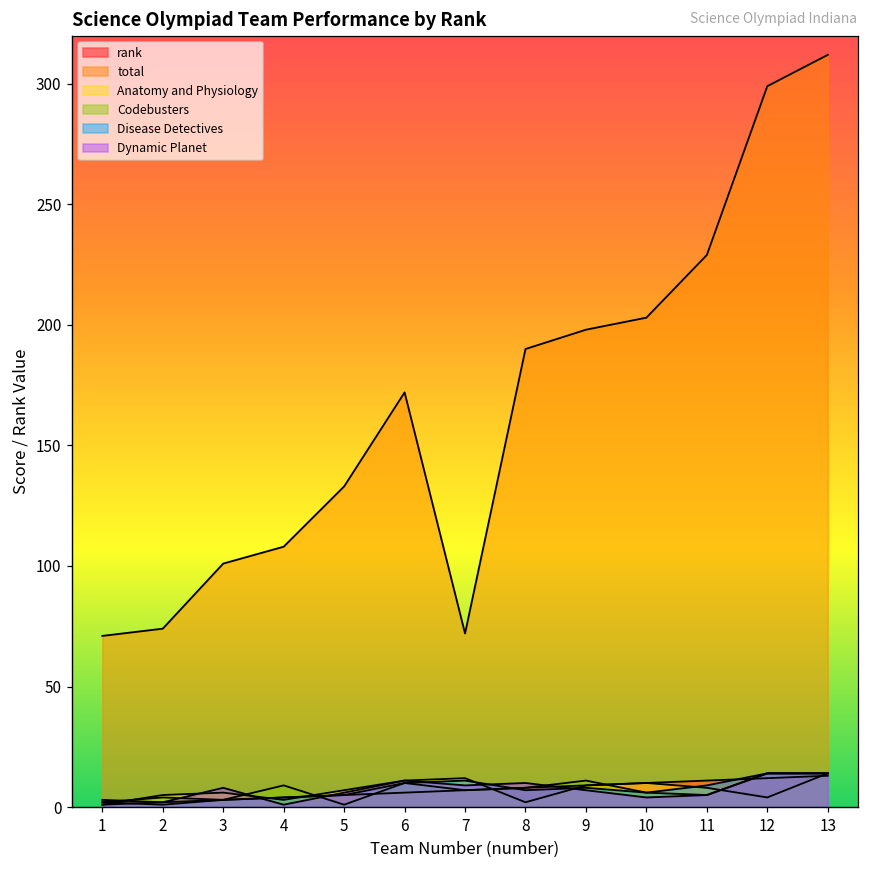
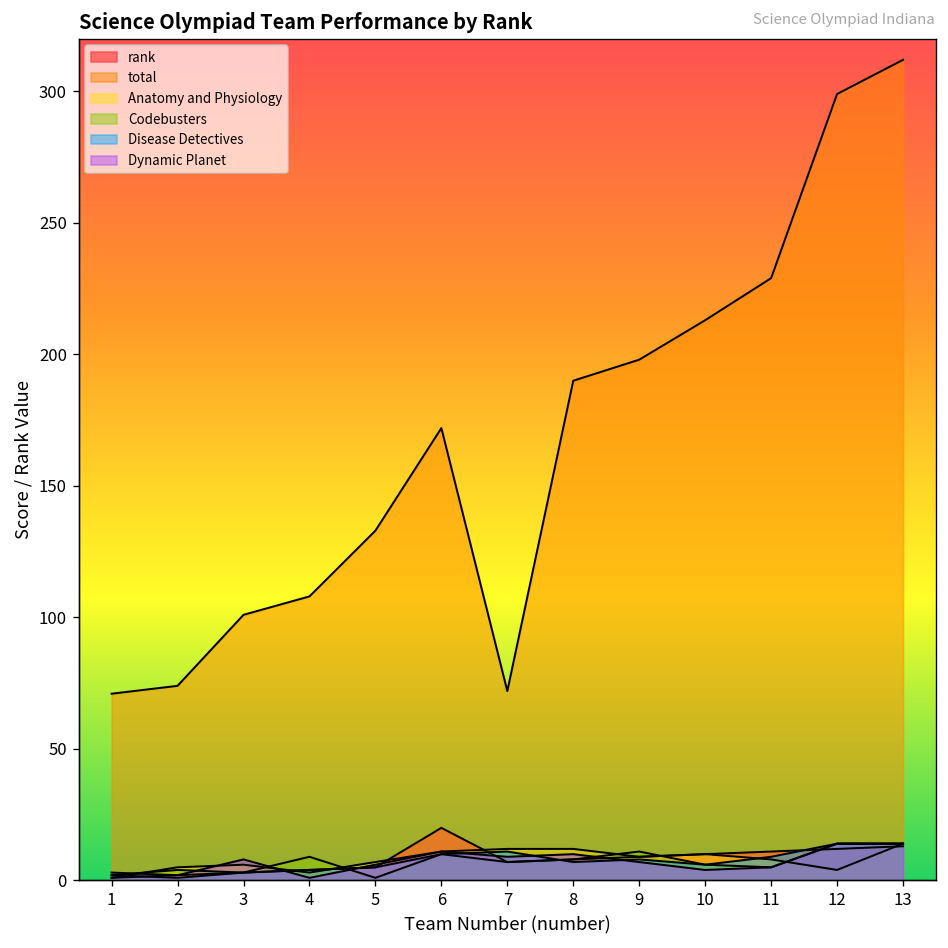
  {
    "rank": {
-     "6": 6,
+     "6": 20,
      "11": 11,
      "12": 12
    },
    "total": {
      "1": 71,
      "2": 74,
      "3": 101,
      "4": 108,
      "5": 133,
      "6": 172,
      "7": 72,
      "8": 190,
      "9": 198,
-     "10": 203,
+     "10": 213,
      "11": 229,
      "12": 299,
      "13": 312
    },
    "Anatomy and Physiology": {
      "3": 6,
-     "8": 2,
+     "8": 12,
      "12": 4
    },
    "Codebusters": {
      "4": 9,
      "5": 1,
      "9": 11
    },
    "Dynamic Planet": {
      "3": 8,
      "4": 1,
      "7": 9,
      "8": 10,
      "10": 4
    }
  }
